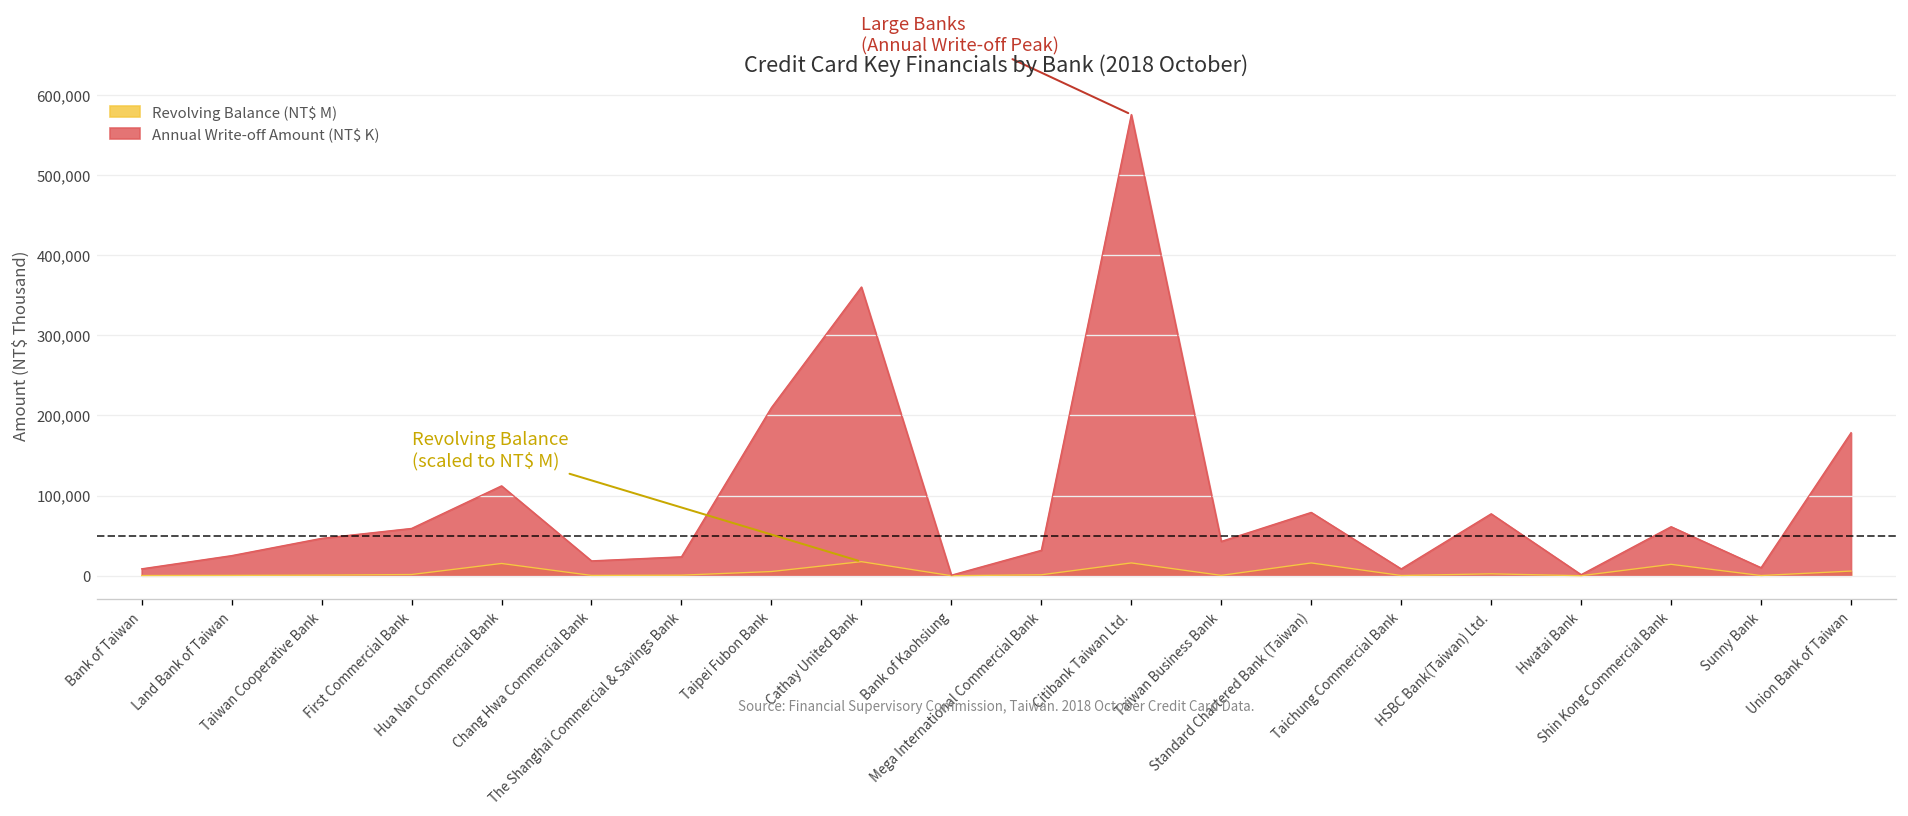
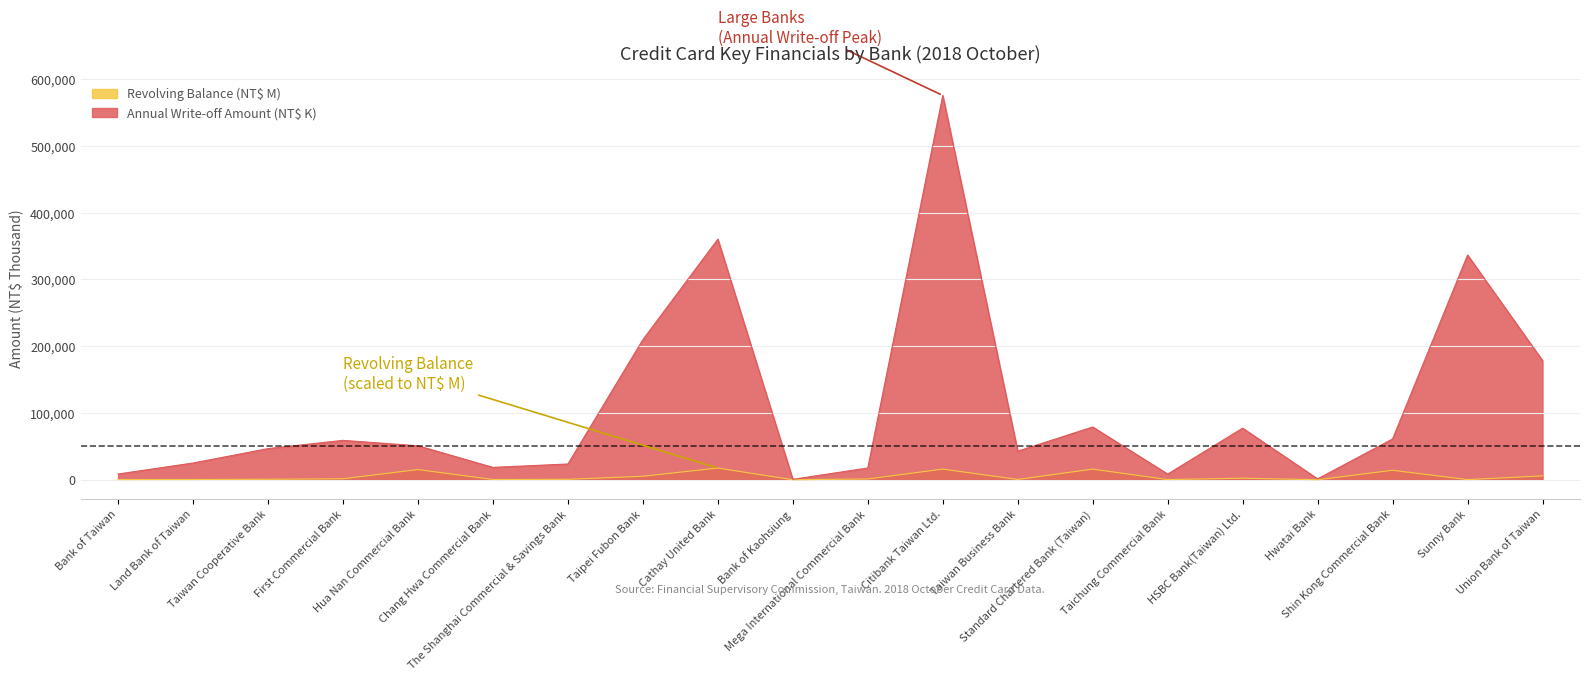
  {
    "Revolving Balance (NT$ M)": {
      "Bank of Taiwan": "0",
      "Land Bank of Taiwan": "0",
      "Taiwan Cooperative Bank": "0",
      "First Commercial Bank": "0",
      "Hua Nan Commercial Bank": "20,000",
      "Chang Hwa Commercial Bank": "0",
      "The Shanghai Commercial & Savings Bank": "0",
      "Taipei Fubon Bank": "10,000",
      "Cathay United Bank": "20,000",
      "Mega International Commercial Bank": "0",
      "Citibank Taiwan Ltd.": "20,000",
      "Taiwan Business Bank": "0",
      "Standard Chartered Bank (Taiwan)": "20,000",
      "Taichung Commercial Bank": "0",
      "HSBC Bank(Taiwan) Ltd.": "0",
      "Shin Kong Commercial Bank": "10,000",
      "Sunny Bank": "0",
      "Union Bank of Taiwan": "10,000"
    },
    "Annual Write-off Amount (NT$ K)": {
      "Bank of Taiwan": "10,000",
      "Land Bank of Taiwan": "30,000",
      "Taiwan Cooperative Bank": "50,000",
      "First Commercial Bank": "60,000",
-     "Hua Nan Commercial Bank": "110,000",
+     "Hua Nan Commercial Bank": "50,000",
      "Chang Hwa Commercial Bank": "20,000",
      "The Shanghai Commercial & Savings Bank": "20,000",
      "Taipei Fubon Bank": "210,000",
      "Cathay United Bank": "360,000",
-     "Mega International Commercial Bank": "30,000",
+     "Mega International Commercial Bank": "20,000",
      "Citibank Taiwan Ltd.": "580,000",
      "Taiwan Business Bank": "40,000",
      "Standard Chartered Bank (Taiwan)": "80,000",
      "Taichung Commercial Bank": "10,000",
      "HSBC Bank(Taiwan) Ltd.": "80,000",
      "Shin Kong Commercial Bank": "60,000",
-     "Sunny Bank": "10,000",
+     "Sunny Bank": "340,000",
      "Union Bank of Taiwan": "180,000"
    }
  }
